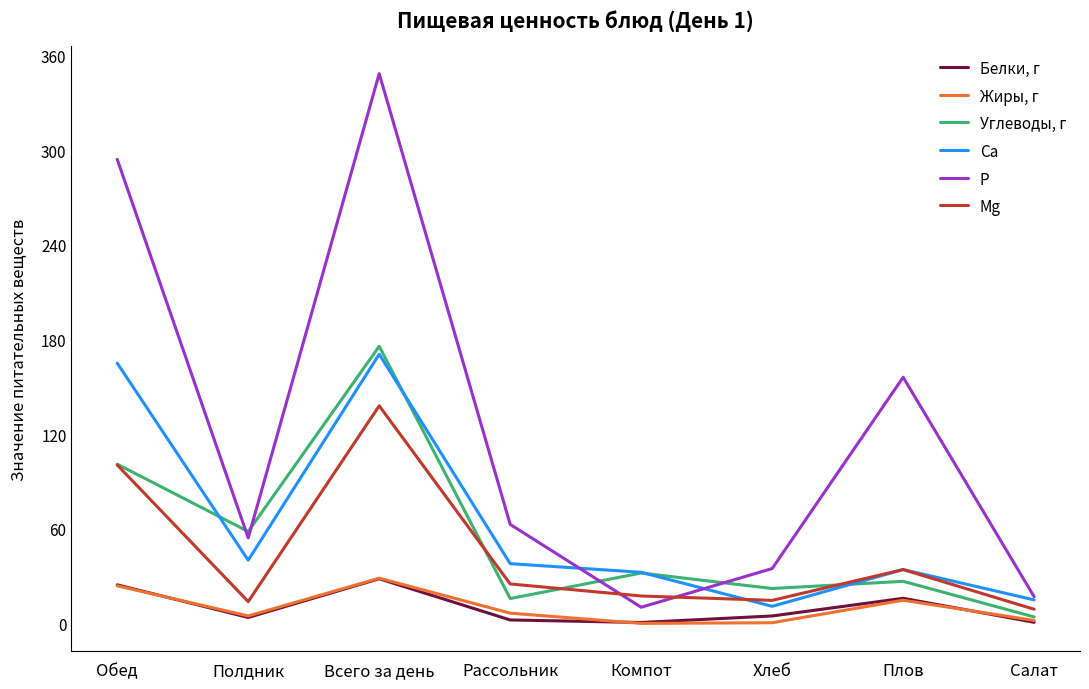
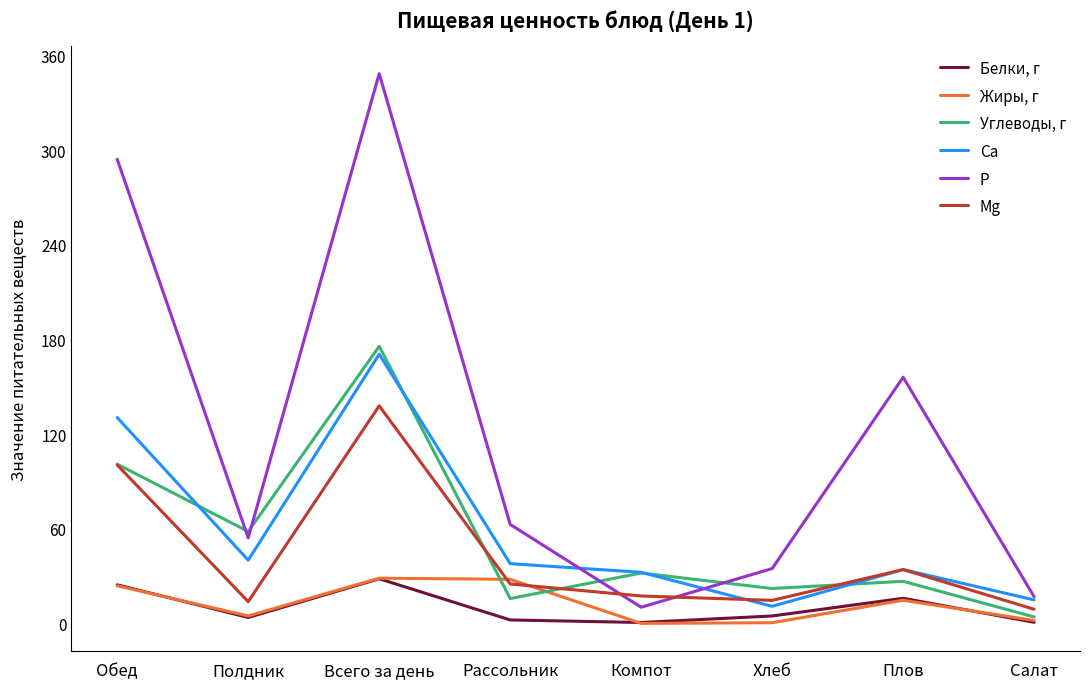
  {
    "Белки, г": {
      "Рассольник": 2,
      "Хлеб": 5
    },
    "Жиры, г": {
-     "Рассольник": 7,
+     "Рассольник": 28,
      "Хлеб": 1
    },
    "Углеводы, г": {
      "Полдник": 58,
      "Всего за день": 176,
      "Рассольник": 16,
      "Хлеб": 22,
      "Плов": 27,
      "Салат": 4
    },
    "Ca": {
-     "Обед": 165,
+     "Обед": 131,
      "Полдник": 40,
      "Всего за день": 171,
      "Рассольник": 38,
      "Хлеб": 11,
      "Салат": 15
    },
    "P": {
      "Обед": 294,
      "Полдник": 54,
      "Всего за день": 349,
      "Рассольник": 63,
      "Компот": 10,
      "Хлеб": 35,
      "Плов": 156,
      "Салат": 17
    },
    "Mg": {
      "Полдник": 14,
      "Всего за день": 138,
      "Рассольник": 25,
      "Компот": 17,
      "Хлеб": 15,
      "Салат": 9
    }
  }
